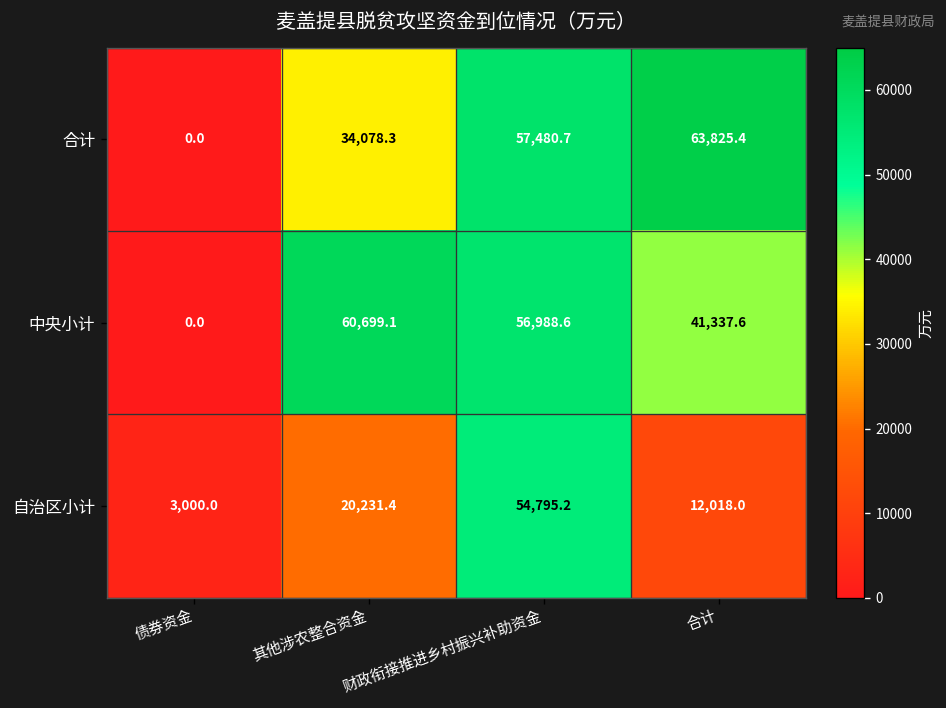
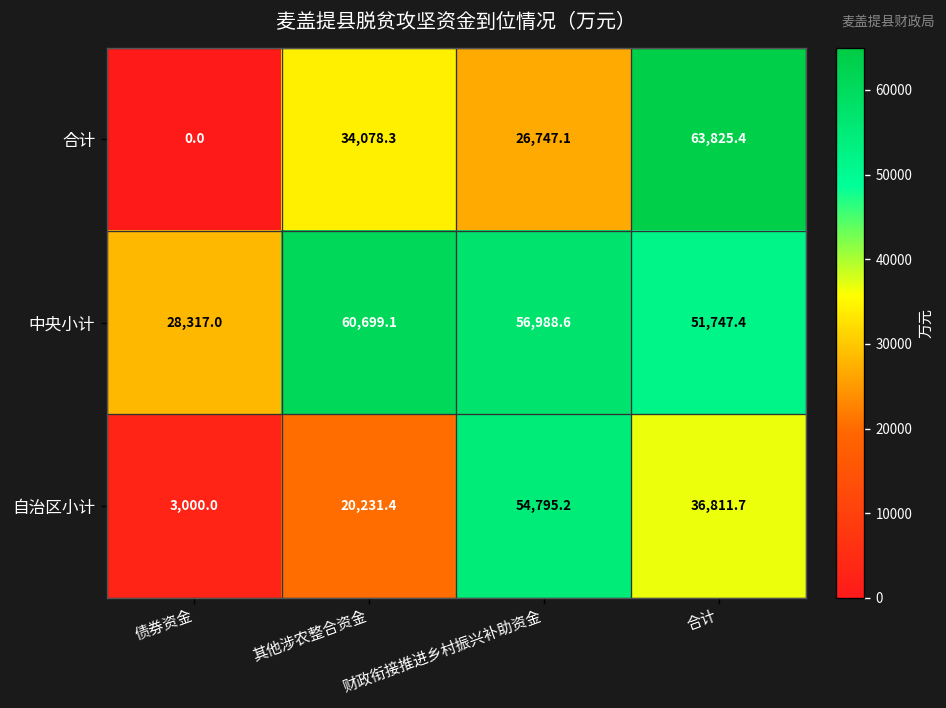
  {
    "合计": {
      "债券资金": "0.0",
      "其他涉农整合资金": "34,078.3",
-     "财政衔接推进乡村振兴补助资金": "57,480.7",
+     "财政衔接推进乡村振兴补助资金": "26,747.1",
      "合计": "63,825.4"
    },
    "中央小计": {
-     "债券资金": "0.0",
+     "债券资金": "28,317.0",
      "其他涉农整合资金": "60,699.1",
      "财政衔接推进乡村振兴补助资金": "56,988.6",
-     "合计": "41,337.6"
+     "合计": "51,747.4"
    },
    "自治区小计": {
      "债券资金": "3,000.0",
      "其他涉农整合资金": "20,231.4",
      "财政衔接推进乡村振兴补助资金": "54,795.2",
-     "合计": "12,018.0"
+     "合计": "36,811.7"
    }
  }
